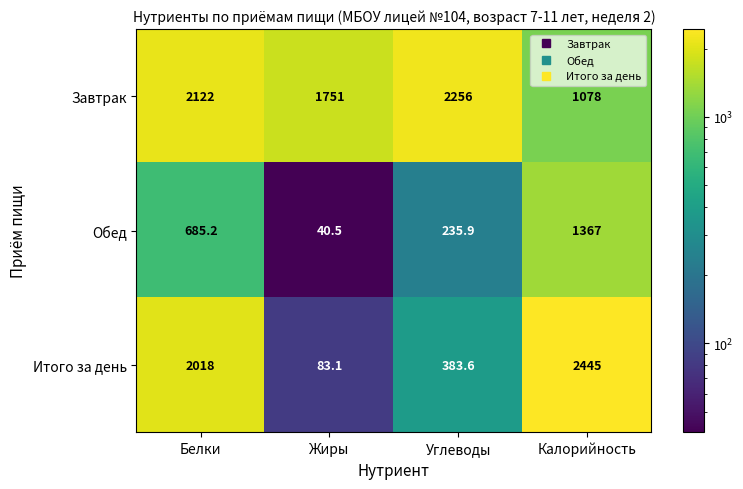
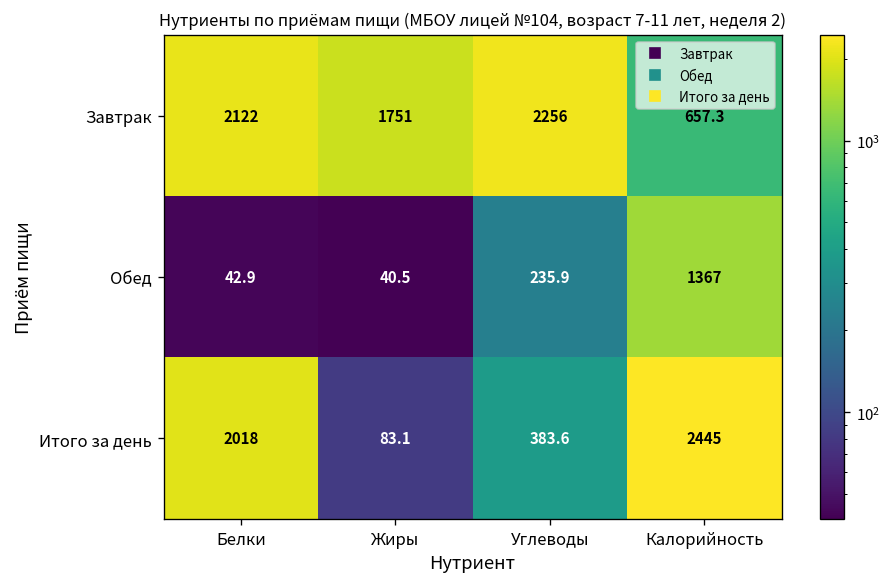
  {
    "Завтрак": {
      "Белки": 2122,
      "Жиры": 1751,
      "Углеводы": 2256,
-     "Калорийность": 1078
+     "Калорийность": 657.3
    },
    "Обед": {
-     "Белки": 685.2,
+     "Белки": 42.9,
      "Жиры": 40.5,
      "Углеводы": 235.9,
      "Калорийность": 1367
    },
    "Итого за день": {
      "Белки": 2018,
      "Жиры": 83.1,
      "Углеводы": 383.6,
      "Калорийность": 2445
    }
  }
